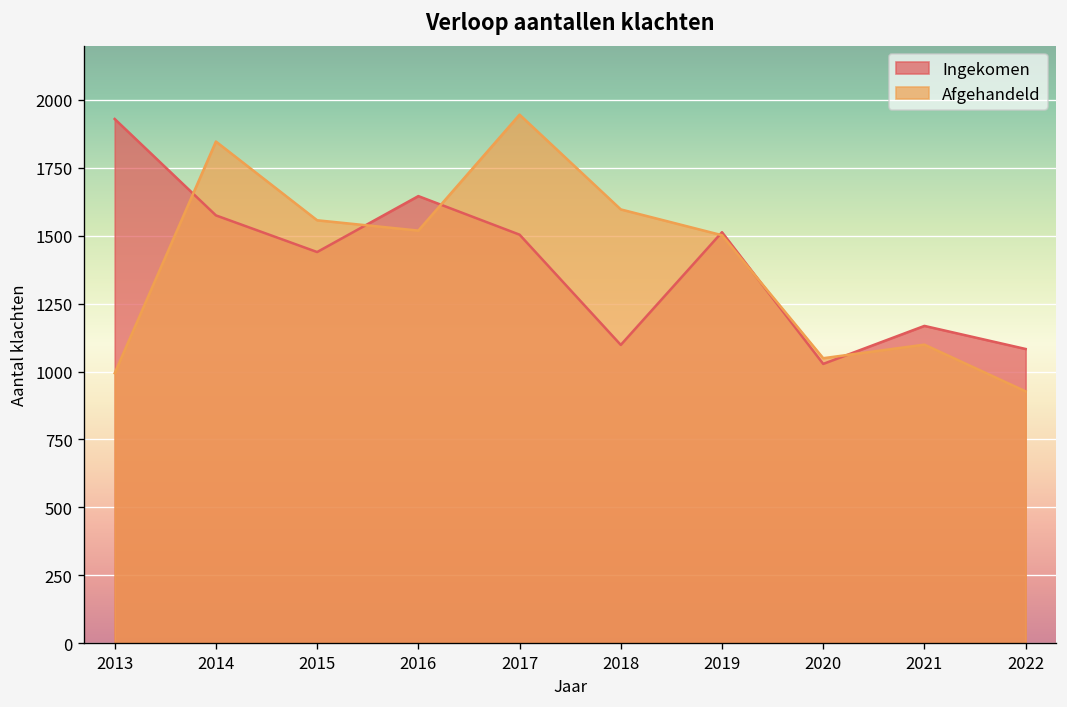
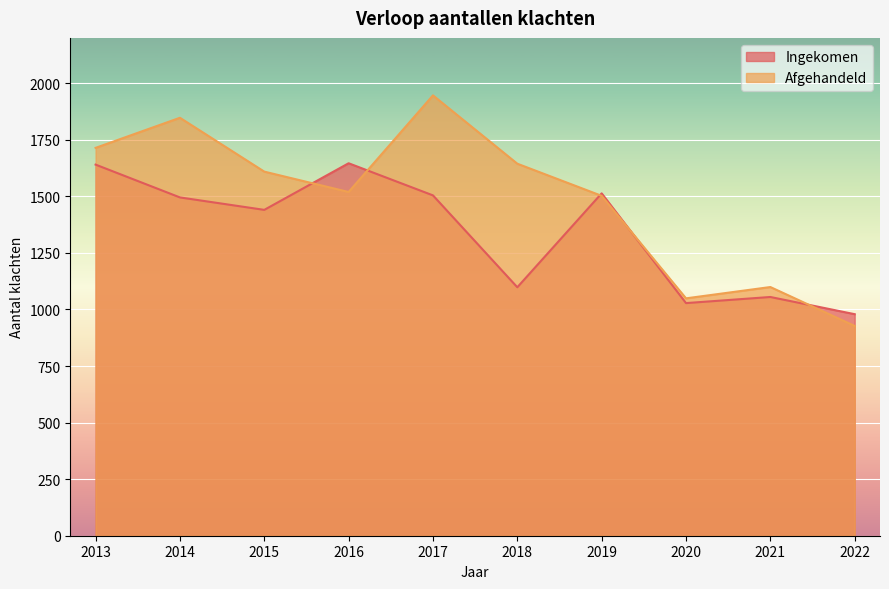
  {
    "Ingekomen": {
-     "2013": 1930,
-     "2014": 1580,
+     "2013": 1640,
+     "2014": 1500,
      "2015": 1440,
      "2016": 1650,
      "2017": 1500,
      "2018": 1100,
      "2020": 1030,
-     "2021": 1170,
-     "2022": 1080
+     "2021": 1060,
+     "2022": 980
    },
    "Afgehandeld": {
-     "2013": 990,
+     "2013": 1710,
      "2014": 1850,
-     "2015": 1560,
+     "2015": 1610,
      "2016": 1520,
      "2017": 1950,
-     "2018": 1600,
+     "2018": 1640,
      "2020": 1050,
      "2021": 1100,
      "2022": 930
    }
  }
